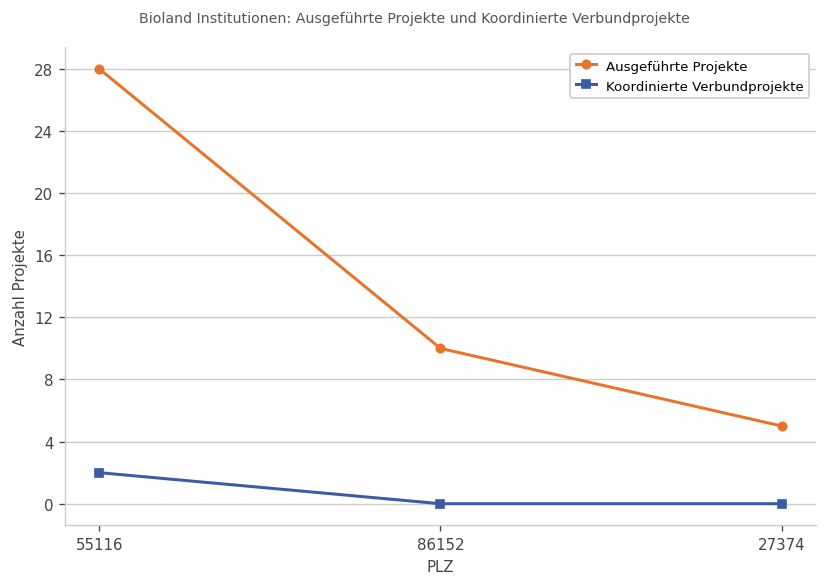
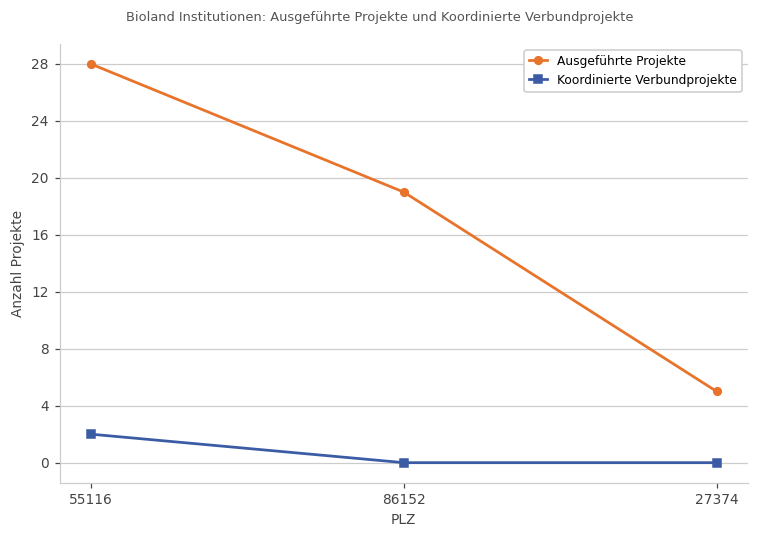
  {
    "Ausgeführte Projekte": {
      "55116": 28,
-     "86152": 10,
+     "86152": 19,
      "27374": 5
    },
    "Koordinierte Verbundprojekte": {
      "55116": 2,
      "86152": 0,
      "27374": 0
    }
  }
